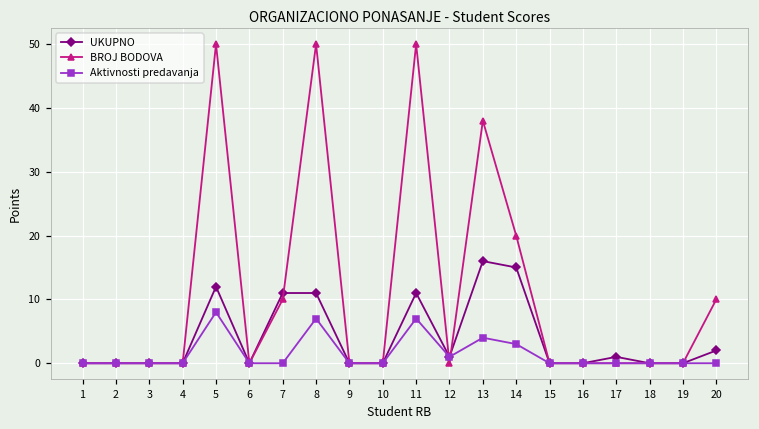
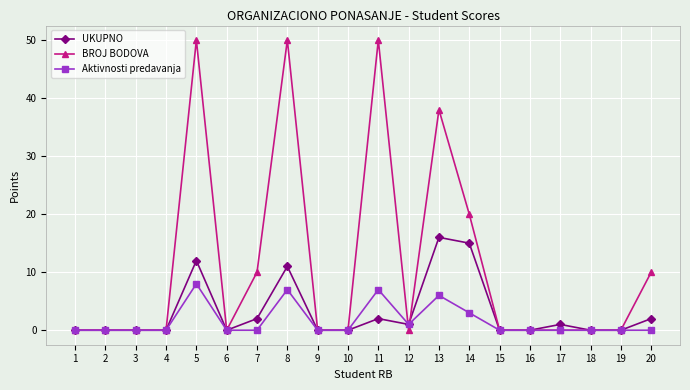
  {
    "UKUPNO": {
      "5": 12,
-     "7": 11,
+     "7": 2,
      "8": 11,
-     "11": 11,
+     "11": 2,
      "13": 16,
      "14": 15,
      "17": 1,
      "20": 2
    },
    "BROJ BODOVA": {
      "5": 50,
      "7": 10,
      "8": 50,
      "11": 50,
      "12": 0,
      "13": 38,
      "14": 20,
      "20": 10
    },
    "Aktivnosti predavanja": {
      "5": 8,
      "7": 0,
      "8": 7,
      "11": 7,
-     "13": 4,
+     "13": 6,
      "14": 3,
      "20": 0
    }
  }
